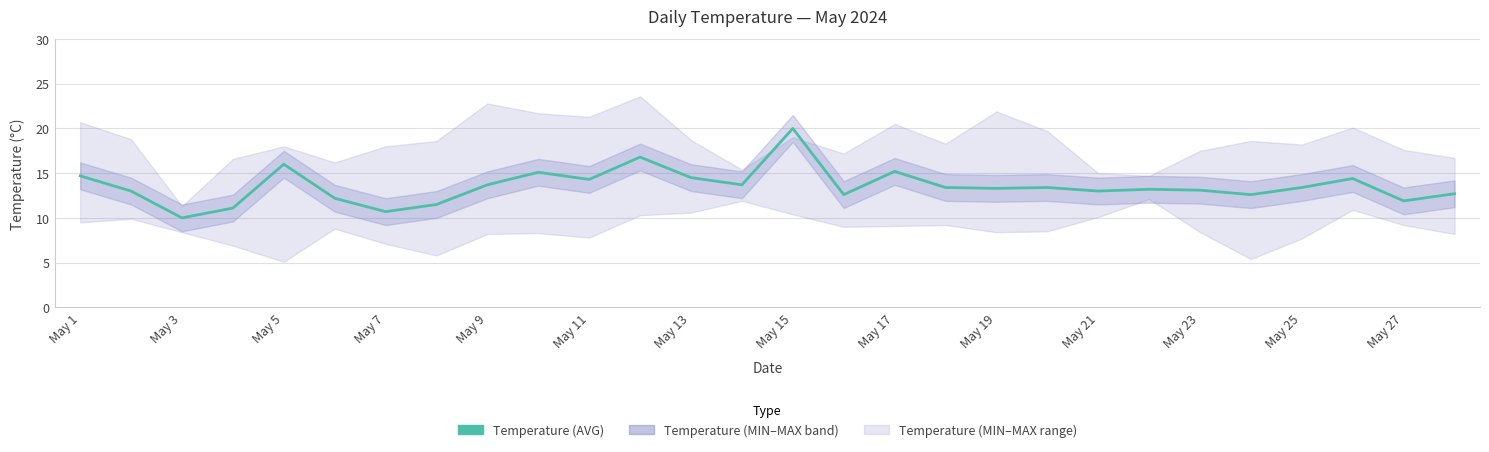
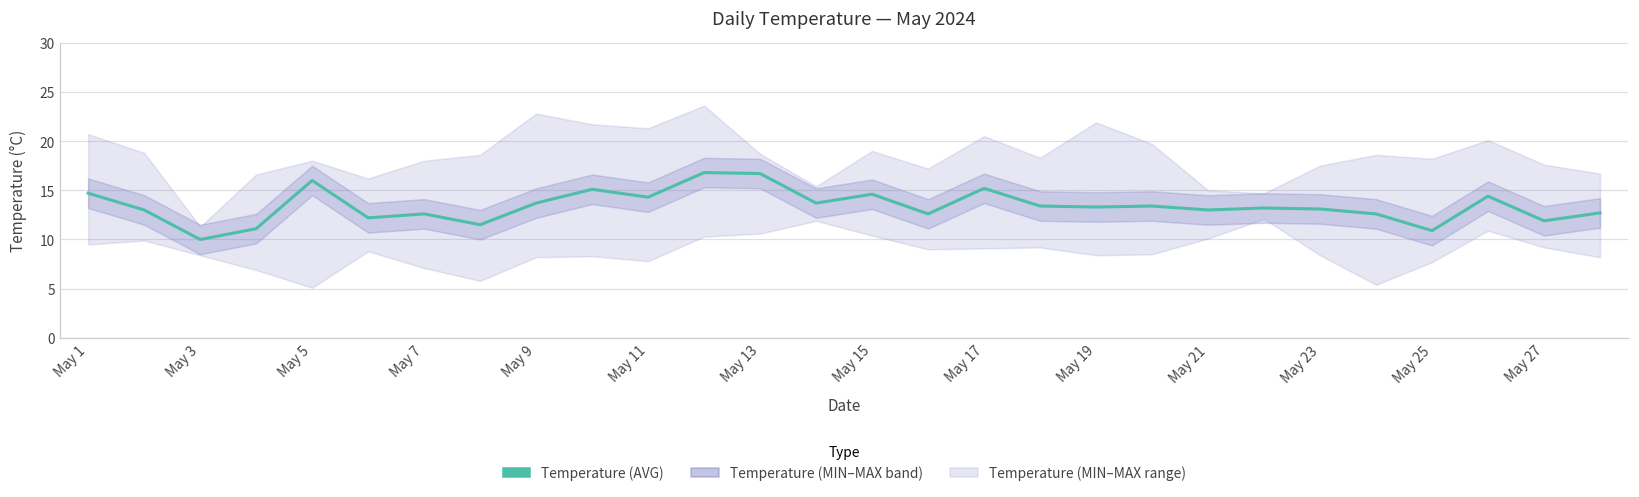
  {
    "Temperature (AVG)": {
      "May 1": 15,
      "May 3": 10,
      "May 5": 16,
-     "May 7": 11,
+     "May 7": 13,
      "May 9": 14,
      "May 11": 14,
-     "May 13": 15,
-     "May 15": 20,
+     "May 13": 17,
+     "May 15": 15,
      "May 17": 15,
      "May 19": 13,
      "May 21": 13,
      "May 23": 13,
-     "May 25": 13,
+     "May 25": 11,
      "May 27": 12
    }
  }
